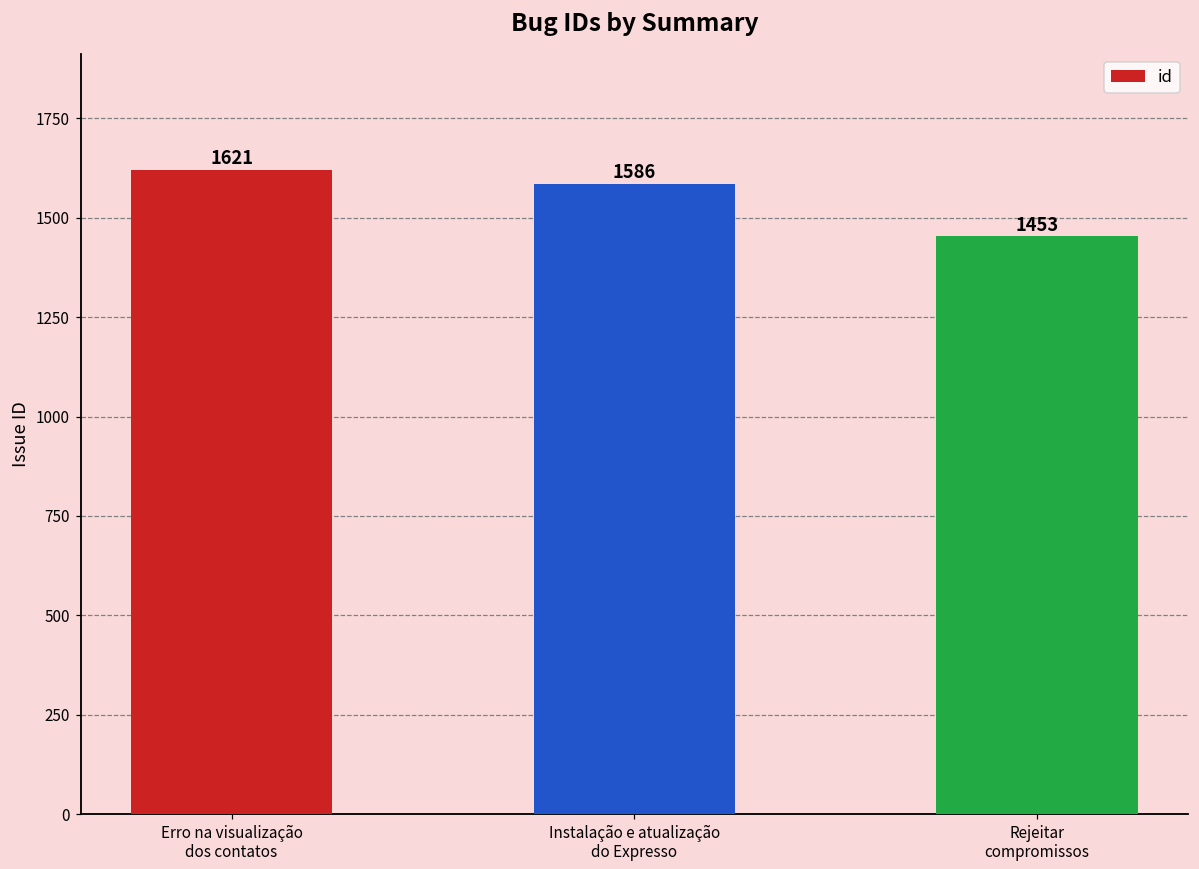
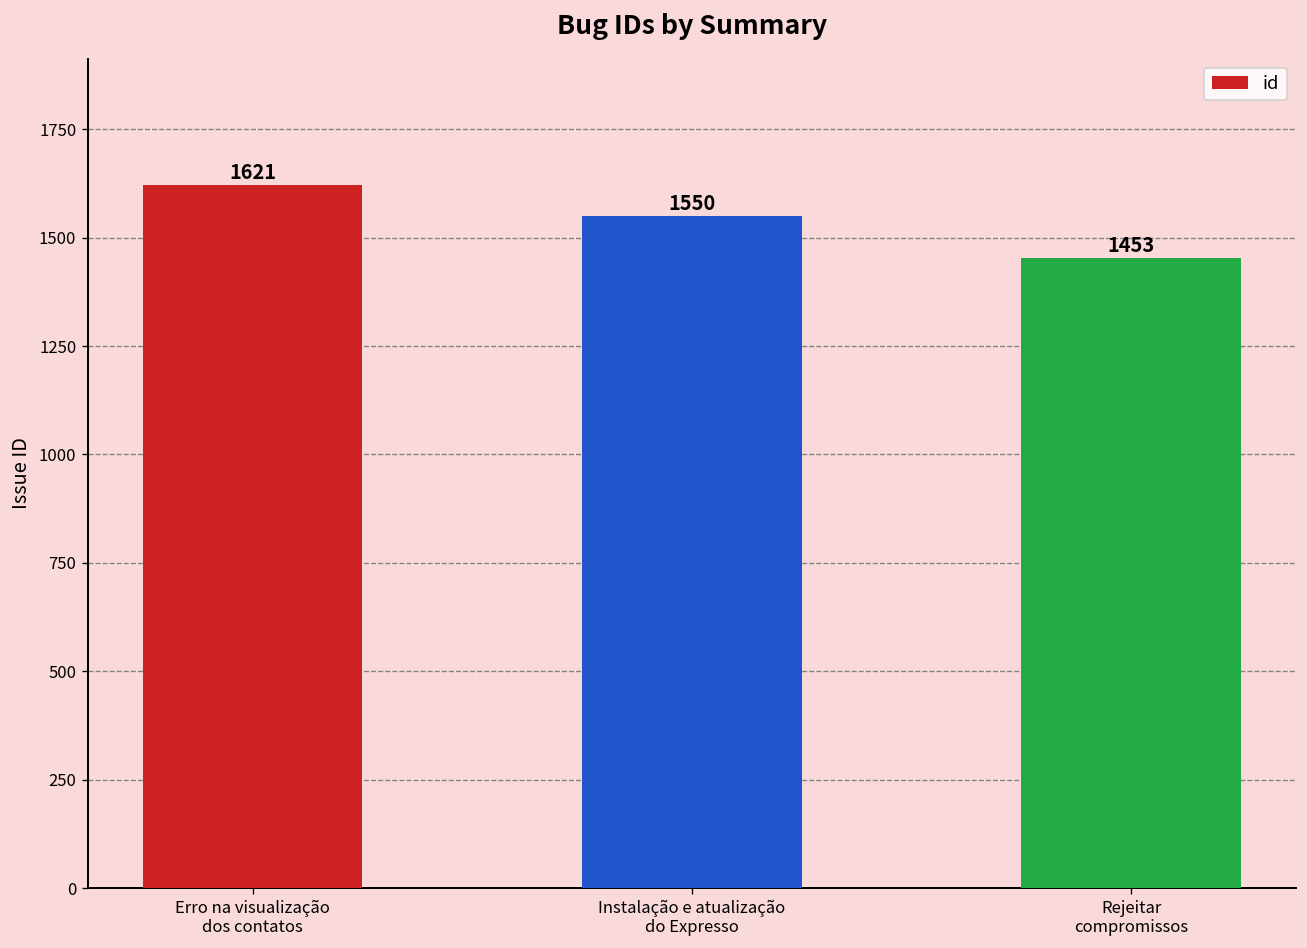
  {
    "Erro na visualização dos contatos": 1621,
-   "Instalação e atualização do Expresso": 1586,
+   "Instalação e atualização do Expresso": 1550,
    "Rejeitar compromissos": 1453
  }
